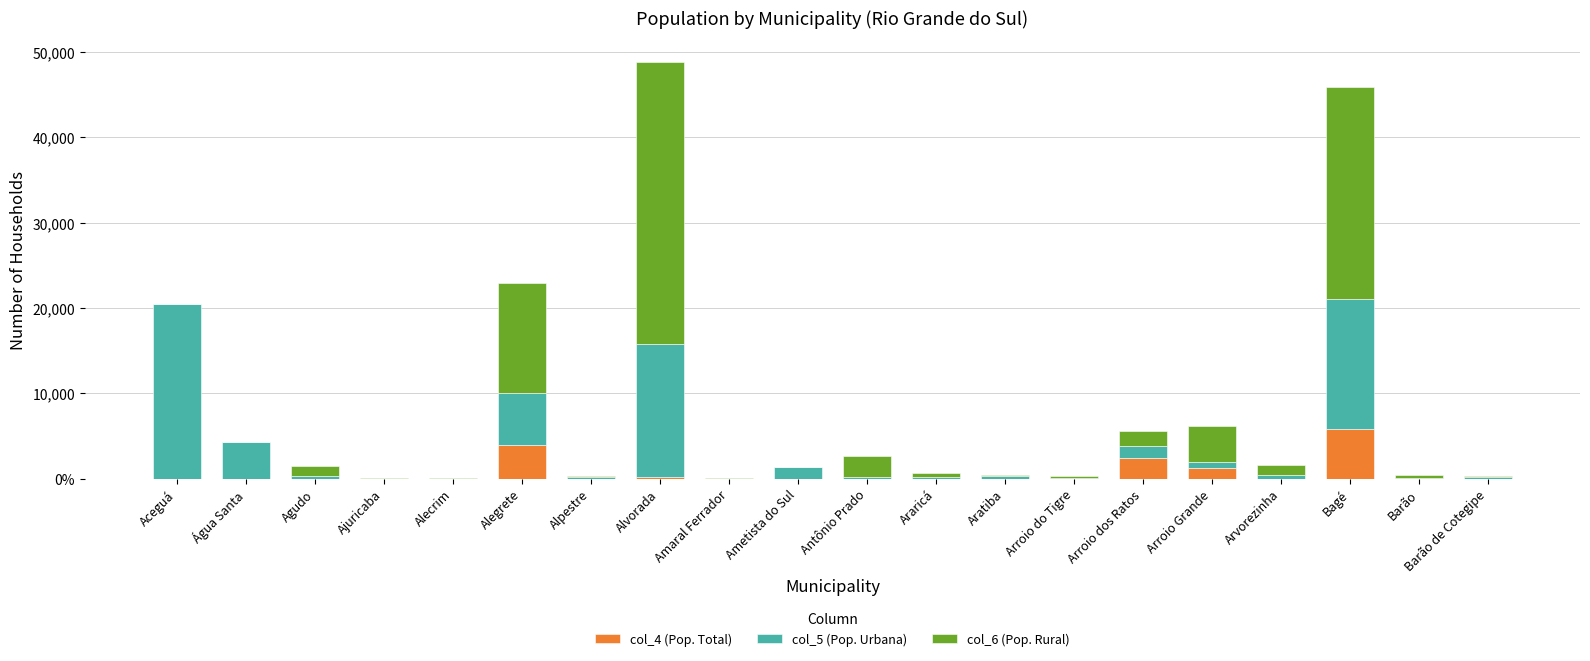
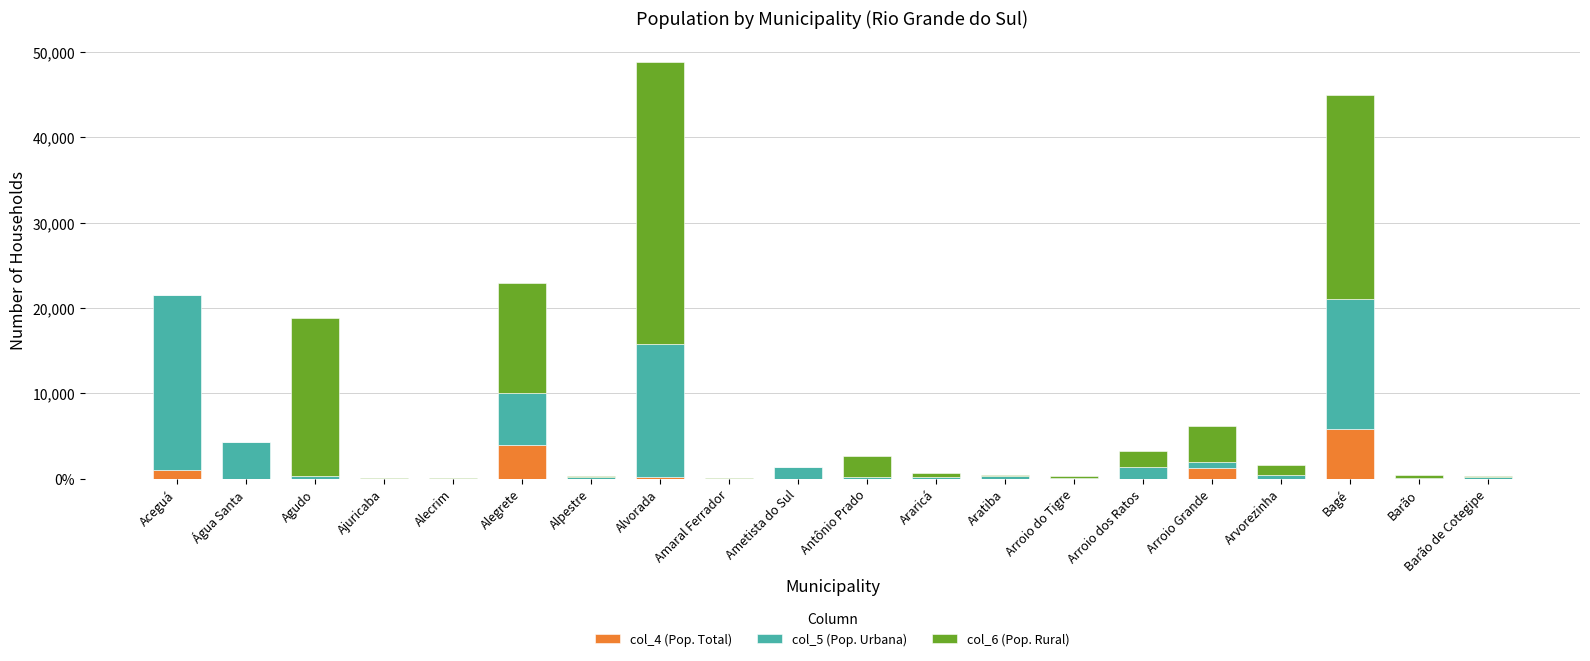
  {
    "col_4 (Pop. Total)": {
-     "Aceguá": "0",
+     "Aceguá": "1,000",
      "Água Santa": "0",
      "Ajuricaba": "0",
      "Alecrim": "0",
      "Alegrete": "4,000",
      "Amaral Ferrador": "0",
      "Ametista do Sul": "0",
      "Araricá": "0",
-     "Arroio dos Ratos": "2,000",
+     "Arroio dos Ratos": "0",
      "Arroio Grande": "1,000",
      "Bagé": "6,000",
      "Barão de Cotegipe": "0"
    },
    "col_5 (Pop. Urbana)": {
      "Aceguá": "20,000",
      "Água Santa": "4,000",
      "Agudo": "0",
      "Alegrete": "6,000",
      "Alvorada": "16,000",
      "Amaral Ferrador": "0",
      "Ametista do Sul": "1,000",
      "Arroio dos Ratos": "1,000",
      "Arroio Grande": "1,000",
      "Arvorezinha": "0",
      "Bagé": "15,000"
    },
    "col_6 (Pop. Rural)": {
-     "Agudo": "1,000",
+     "Agudo": "18,000",
      "Alegrete": "13,000",
      "Alvorada": "33,000",
      "Antônio Prado": "2,000",
      "Araricá": "1,000",
      "Arroio dos Ratos": "2,000",
      "Arroio Grande": "4,000",
      "Arvorezinha": "1,000",
-     "Bagé": "25,000"
+     "Bagé": "24,000"
    }
  }
